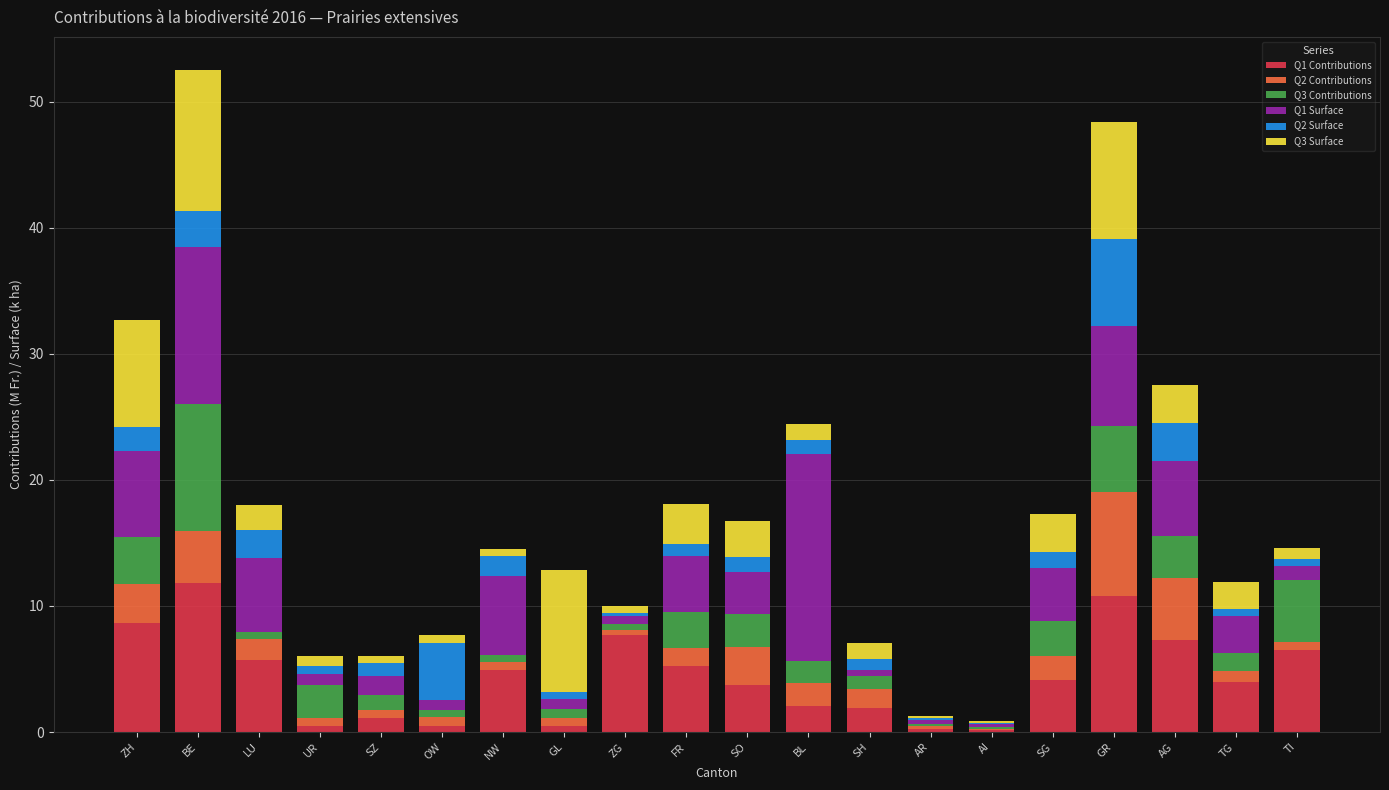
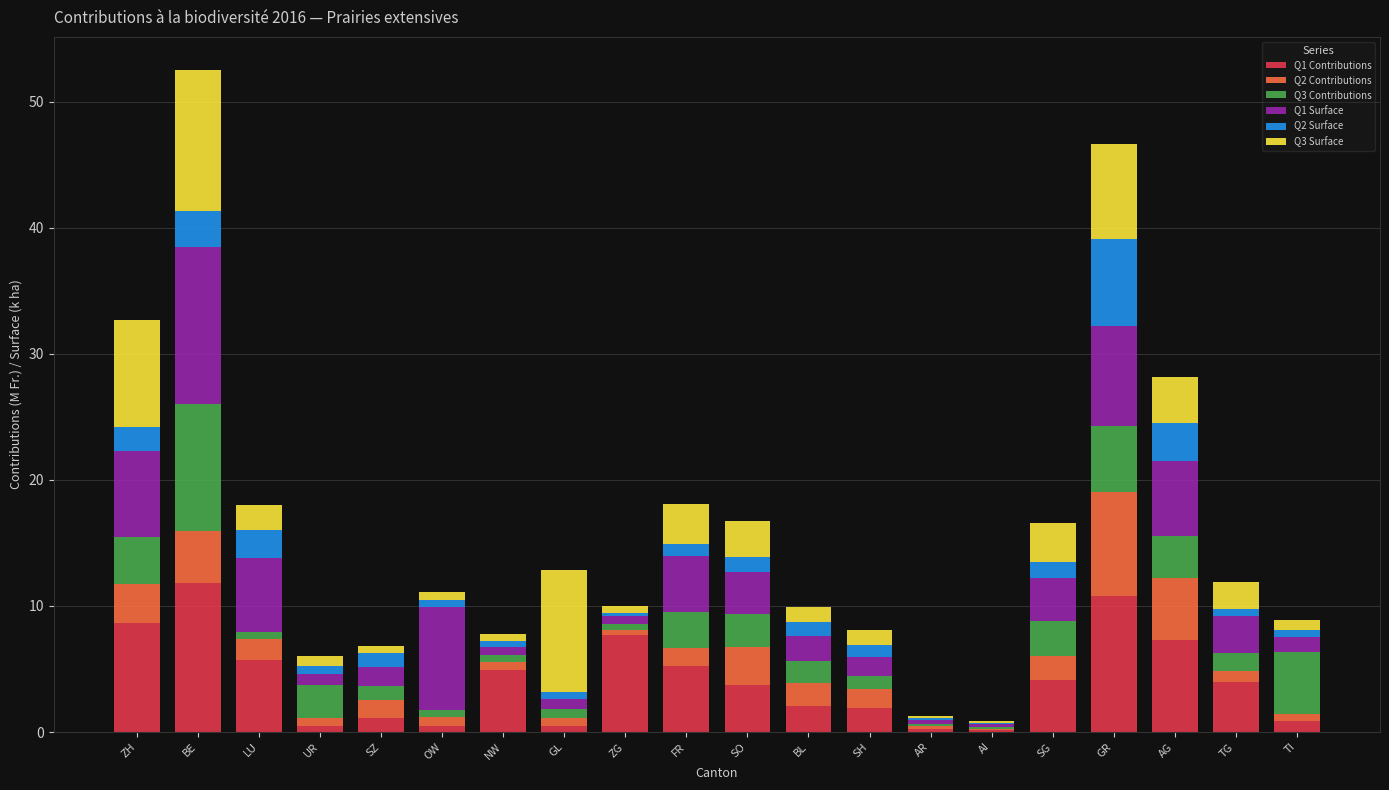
  {
    "Q1 Contributions": {
      "ZH": 8.7,
      "BE": 11.8,
      "LU": 5.7,
      "UR": 0.4,
      "SZ": 1.1,
      "OW": 0.5,
      "NW": 4.9,
      "GL": 0.5,
      "ZG": 7.7,
      "FR": 5.2,
      "SO": 3.7,
      "BL": 2.1,
      "SH": 1.9,
      "AR": 0.2,
      "SG": 4.1,
      "GR": 10.8,
      "AG": 7.3,
      "TG": 4.0,
-     "TI": 6.5
+     "TI": 0.9
    },
    "Q2 Contributions": {
      "ZH": 3.1,
      "BE": 4.1,
      "LU": 1.7,
      "UR": 0.7,
-     "SZ": 0.6,
+     "SZ": 1.4,
      "OW": 0.7,
      "NW": 0.7,
      "GL": 0.6,
      "ZG": 0.4,
      "FR": 1.5,
      "SO": 3.0,
      "BL": 1.8,
      "SH": 1.5,
      "AR": 0.2,
      "SG": 1.9,
      "GR": 8.3,
      "AG": 4.9,
      "TG": 0.9,
      "TI": 0.6
    },
    "Q3 Contributions": {
      "ZH": 3.7,
      "BE": 10.0,
      "LU": 0.5,
      "UR": 2.6,
      "SZ": 1.2,
      "OW": 0.6,
      "NW": 0.5,
      "GL": 0.6,
      "ZG": 0.5,
      "FR": 2.9,
      "SO": 2.6,
      "BL": 1.8,
      "SH": 1.1,
      "SG": 2.7,
      "GR": 5.3,
      "AG": 3.3,
      "TG": 1.4,
      "TI": 4.9
    },
    "Q1 Surface": {
      "ZH": 6.8,
      "BE": 12.5,
      "LU": 5.9,
      "UR": 0.9,
      "SZ": 1.5,
-     "OW": 0.8,
-     "NW": 6.3,
+     "OW": 8.2,
+     "NW": 0.7,
      "GL": 0.8,
      "ZG": 0.6,
      "FR": 4.4,
      "SO": 3.4,
-     "BL": 16.4,
-     "SH": 0.4,
+     "BL": 1.9,
+     "SH": 1.5,
      "AR": 0.3,
      "AI": 0.2,
-     "SG": 4.2,
+     "SG": 3.4,
      "GR": 7.9,
      "AG": 6.0,
      "TG": 3.0,
      "TI": 1.2
    },
    "Q2 Surface": {
      "ZH": 1.9,
      "BE": 2.9,
      "LU": 2.2,
      "UR": 0.6,
      "SZ": 1.1,
-     "OW": 4.5,
-     "NW": 1.6,
+     "OW": 0.5,
+     "NW": 0.5,
      "GL": 0.5,
      "ZG": 0.2,
      "FR": 0.9,
      "SO": 1.1,
      "BL": 1.1,
      "SH": 0.9,
      "SG": 1.3,
      "GR": 6.9,
      "AG": 3.0,
      "TG": 0.5,
      "TI": 0.5
    },
    "Q3 Surface": {
      "ZH": 8.5,
      "BE": 11.2,
      "LU": 2.0,
      "UR": 0.8,
      "SZ": 0.5,
      "OW": 0.6,
      "NW": 0.6,
      "GL": 9.7,
      "ZG": 0.5,
      "FR": 3.2,
      "SO": 2.9,
      "BL": 1.2,
      "SH": 1.2,
      "SG": 3.1,
-     "GR": 9.3,
-     "AG": 3.0,
+     "GR": 7.6,
+     "AG": 3.6,
      "TG": 2.1,
      "TI": 0.9
    }
  }
